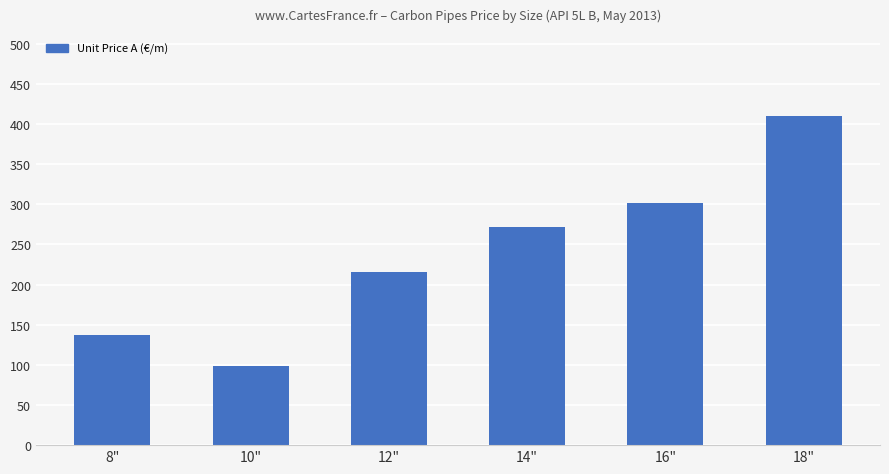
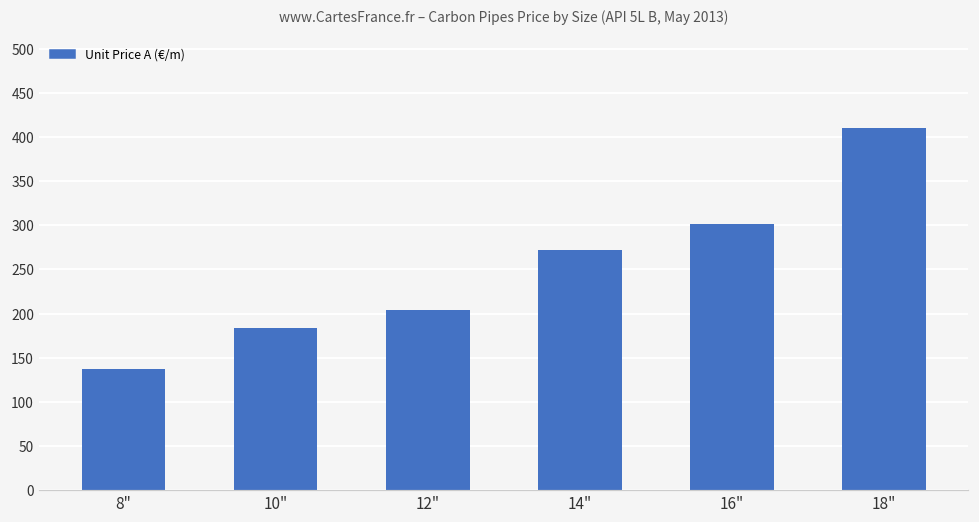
  {
    "8\"": 140,
-   "10\"": 100,
-   "12\"": 220,
+   "10\"": 180,
+   "12\"": 200,
    "14\"": 270,
    "16\"": 300,
    "18\"": 410
  }
